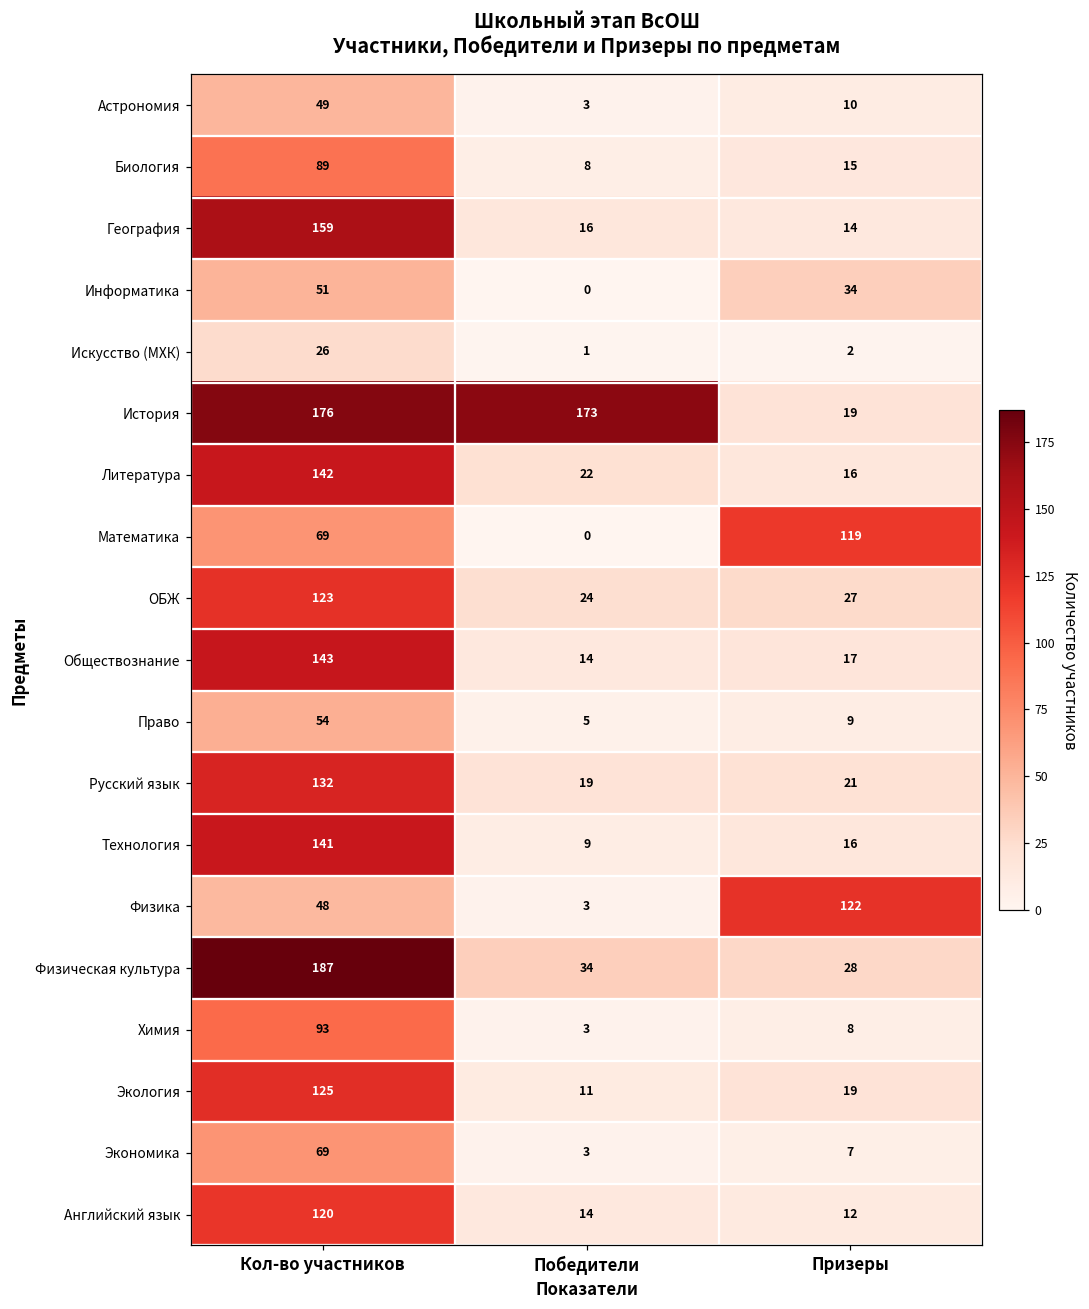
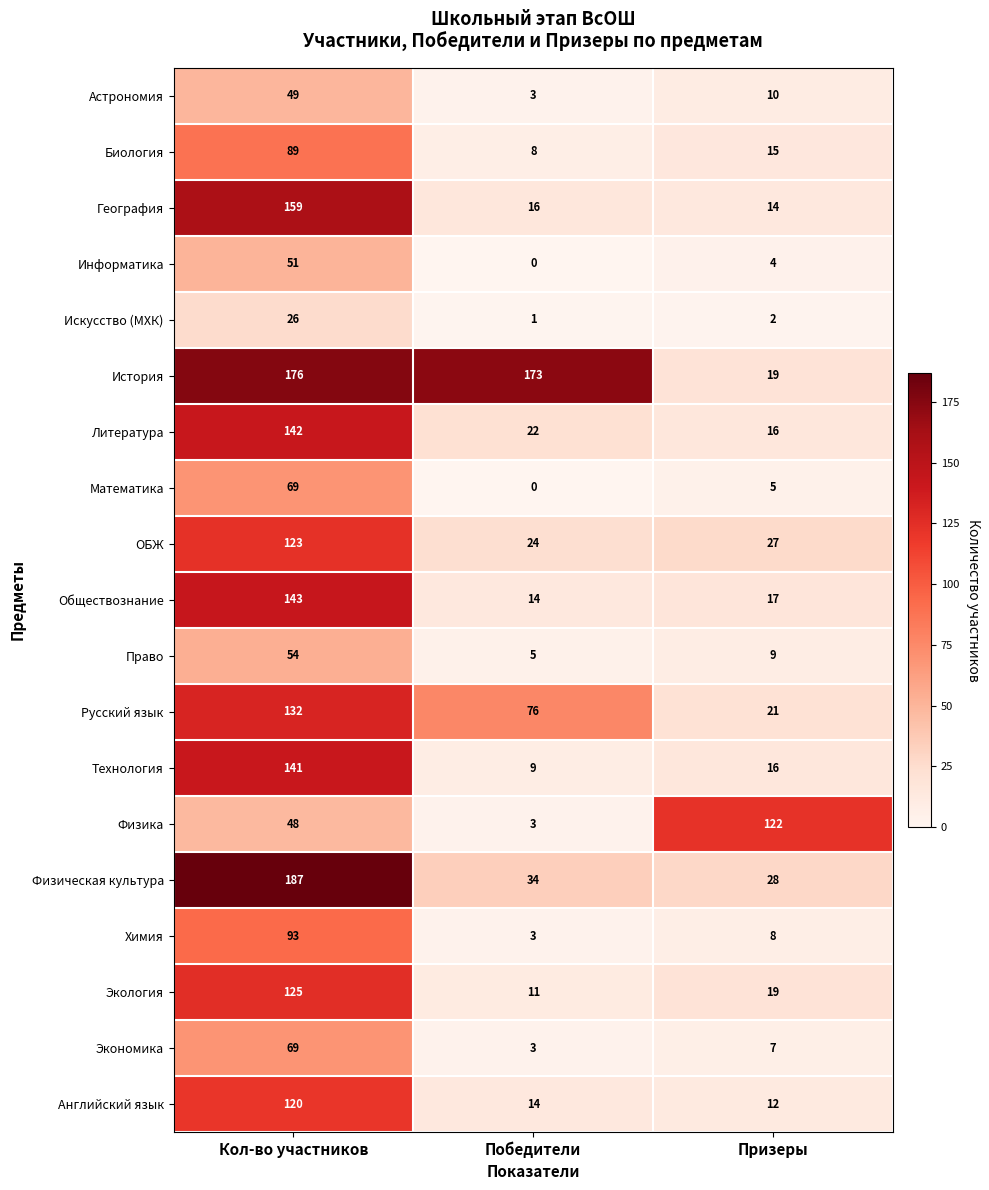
  {
    "Астрономия": {
      "Кол-во участников": 49,
      "Победители": 3,
      "Призеры": 10
    },
    "Биология": {
      "Кол-во участников": 89,
      "Победители": 8,
      "Призеры": 15
    },
    "География": {
      "Кол-во участников": 159,
      "Победители": 16,
      "Призеры": 14
    },
    "Информатика": {
      "Кол-во участников": 51,
      "Победители": 0,
-     "Призеры": 34
+     "Призеры": 4
    },
    "Искусство (МХК)": {
      "Кол-во участников": 26,
      "Победители": 1,
      "Призеры": 2
    },
    "История": {
      "Кол-во участников": 176,
      "Победители": 173,
      "Призеры": 19
    },
    "Литература": {
      "Кол-во участников": 142,
      "Победители": 22,
      "Призеры": 16
    },
    "Математика": {
      "Кол-во участников": 69,
      "Победители": 0,
-     "Призеры": 119
+     "Призеры": 5
    },
    "ОБЖ": {
      "Кол-во участников": 123,
      "Победители": 24,
      "Призеры": 27
    },
    "Обществознание": {
      "Кол-во участников": 143,
      "Победители": 14,
      "Призеры": 17
    },
    "Право": {
      "Кол-во участников": 54,
      "Победители": 5,
      "Призеры": 9
    },
    "Русский язык": {
      "Кол-во участников": 132,
-     "Победители": 19,
+     "Победители": 76,
      "Призеры": 21
    },
    "Технология": {
      "Кол-во участников": 141,
      "Победители": 9,
      "Призеры": 16
    },
    "Физика": {
      "Кол-во участников": 48,
      "Победители": 3,
      "Призеры": 122
    },
    "Физическая культура": {
      "Кол-во участников": 187,
      "Победители": 34,
      "Призеры": 28
    },
    "Химия": {
      "Кол-во участников": 93,
      "Победители": 3,
      "Призеры": 8
    },
    "Экология": {
      "Кол-во участников": 125,
      "Победители": 11,
      "Призеры": 19
    },
    "Экономика": {
      "Кол-во участников": 69,
      "Победители": 3,
      "Призеры": 7
    },
    "Английский язык": {
      "Кол-во участников": 120,
      "Победители": 14,
      "Призеры": 12
    }
  }
